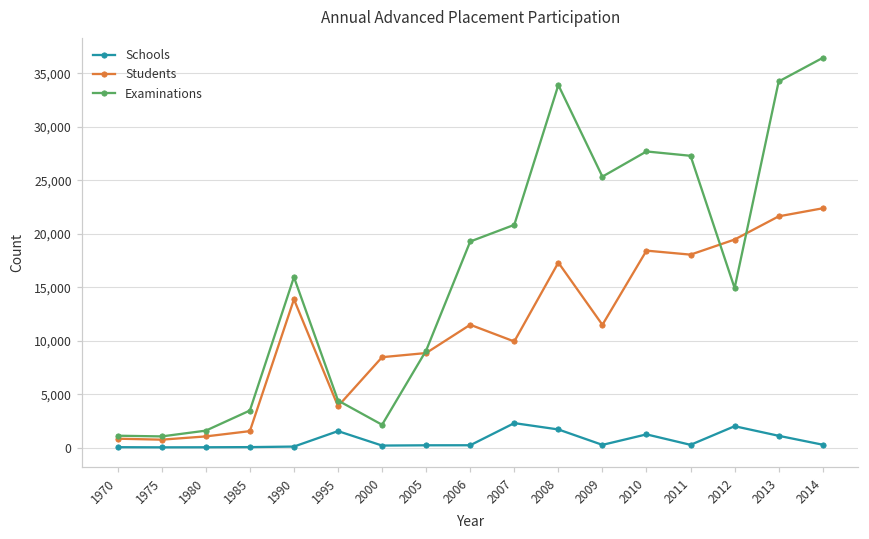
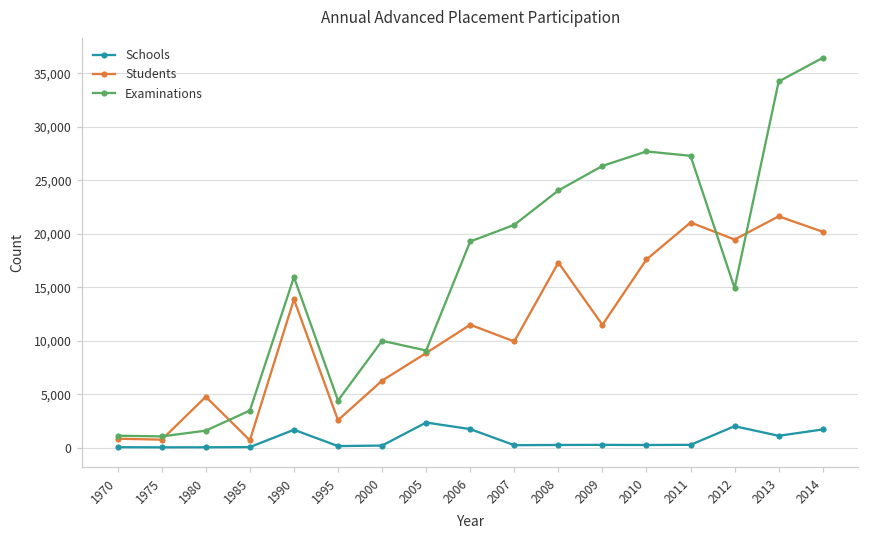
  {
    "Schools": {
      "1970": "0",
      "1975": "0",
      "1980": "0",
      "1985": "0",
-     "1990": "0",
-     "1995": "2,000",
+     "1990": "2,000",
+     "1995": "0",
      "2000": "0",
-     "2005": "0",
-     "2006": "0",
-     "2007": "2,000",
-     "2008": "2,000",
+     "2005": "2,000",
+     "2006": "2,000",
+     "2007": "0",
+     "2008": "0",
      "2009": "0",
-     "2010": "1,000",
+     "2010": "0",
      "2011": "0",
      "2012": "2,000",
      "2013": "1,000",
-     "2014": "0"
+     "2014": "2,000"
    },
    "Students": {
      "1970": "1,000",
      "1975": "1,000",
-     "1980": "1,000",
-     "1985": "2,000",
+     "1980": "5,000",
+     "1985": "1,000",
      "1990": "14,000",
-     "1995": "4,000",
-     "2000": "8,000",
+     "1995": "3,000",
+     "2000": "6,000",
      "2006": "12,000",
      "2007": "10,000",
      "2008": "17,000",
      "2009": "11,000",
-     "2010": "18,400",
-     "2011": "18,000",
+     "2010": "17,600",
+     "2011": "21,000",
      "2012": "19,000",
      "2013": "22,000",
-     "2014": "22,000"
+     "2014": "20,000"
    },
    "Examinations": {
      "1970": "1,000",
      "1975": "1,000",
      "1980": "2,000",
      "1985": "3,000",
      "1990": "16,000",
      "1995": "4,000",
-     "2000": "2,000",
+     "2000": "10,000",
      "2006": "19,000",
      "2007": "21,000",
-     "2008": "34,000",
-     "2009": "25,000",
+     "2008": "24,000",
+     "2009": "26,000",
      "2010": "28,000",
      "2011": "27,000",
      "2012": "15,000",
      "2013": "34,000",
      "2014": "36,000"
    }
  }
